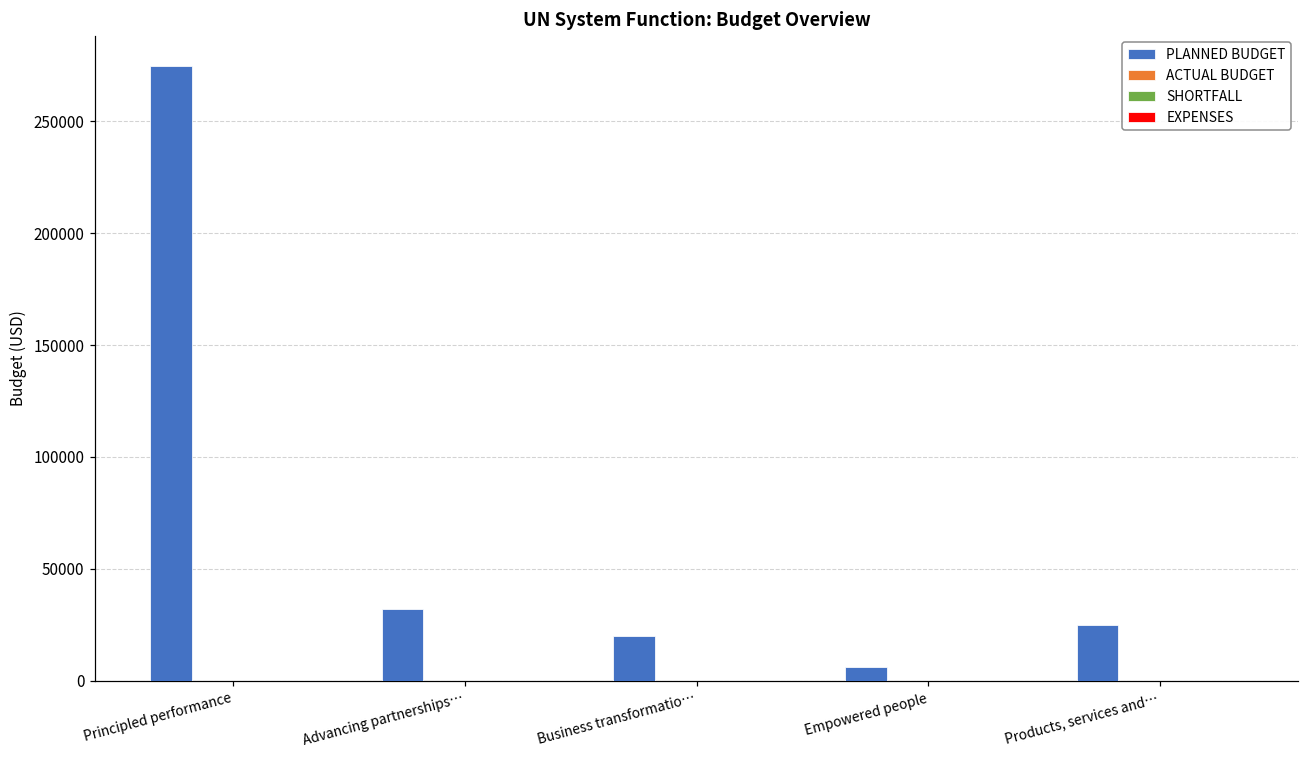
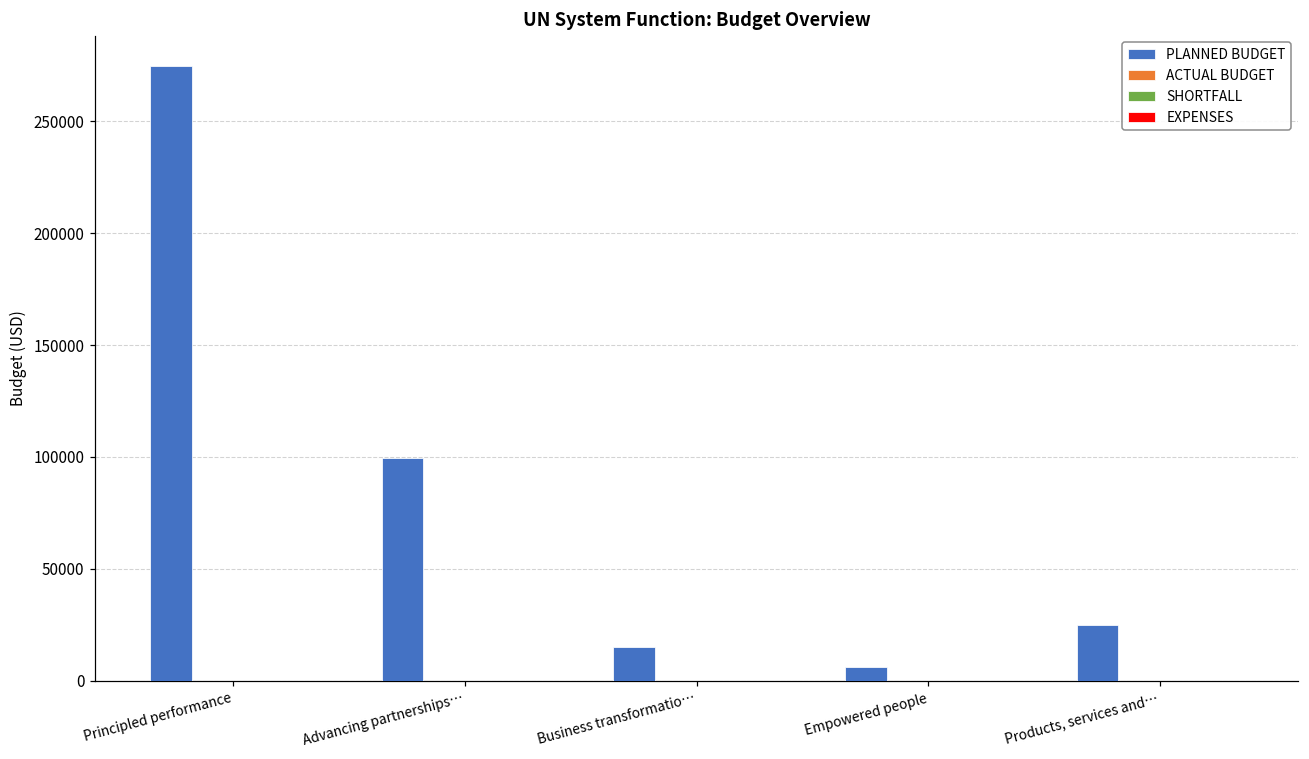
  {
    "PLANNED BUDGET": {
      "Principled performance": 275000,
-     "Advancing partnerships…": 32000,
-     "Business transformatio…": 20000,
+     "Advancing partnerships…": 99000,
+     "Business transformatio…": 15000,
      "Empowered people": 6000,
      "Products, services and…": 25000
    },
    "ACTUAL BUDGET": {
      "Principled performance": 0,
      "Advancing partnerships…": 0,
      "Business transformatio…": 0,
      "Empowered people": 0,
      "Products, services and…": 0
    },
    "SHORTFALL": {
      "Principled performance": 0,
      "Advancing partnerships…": 0,
      "Business transformatio…": 0,
      "Empowered people": 0,
      "Products, services and…": 0
    },
    "EXPENSES": {
      "Principled performance": 0,
      "Advancing partnerships…": 0,
      "Business transformatio…": 0,
      "Empowered people": 0,
      "Products, services and…": 0
    }
  }
